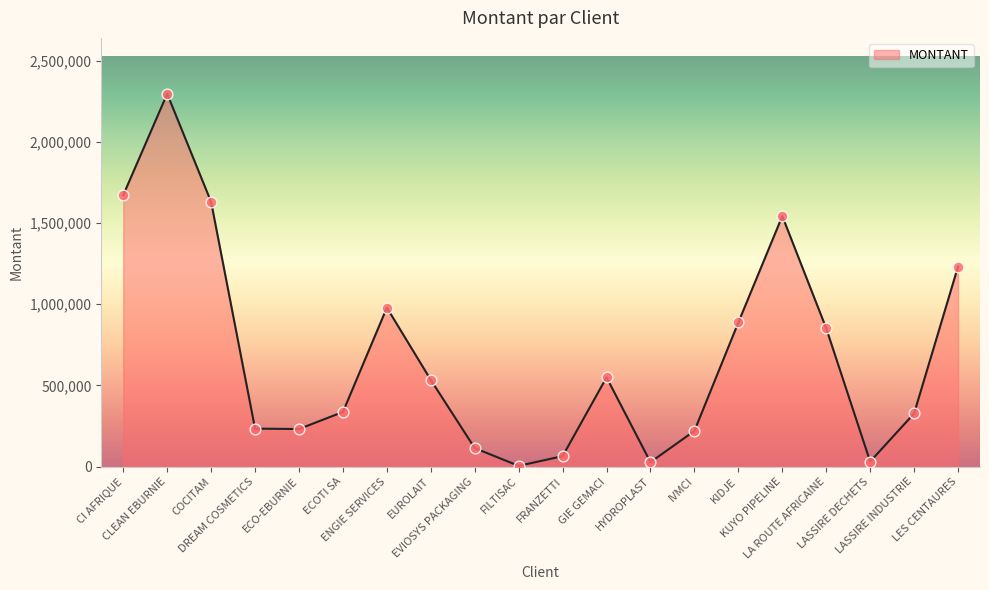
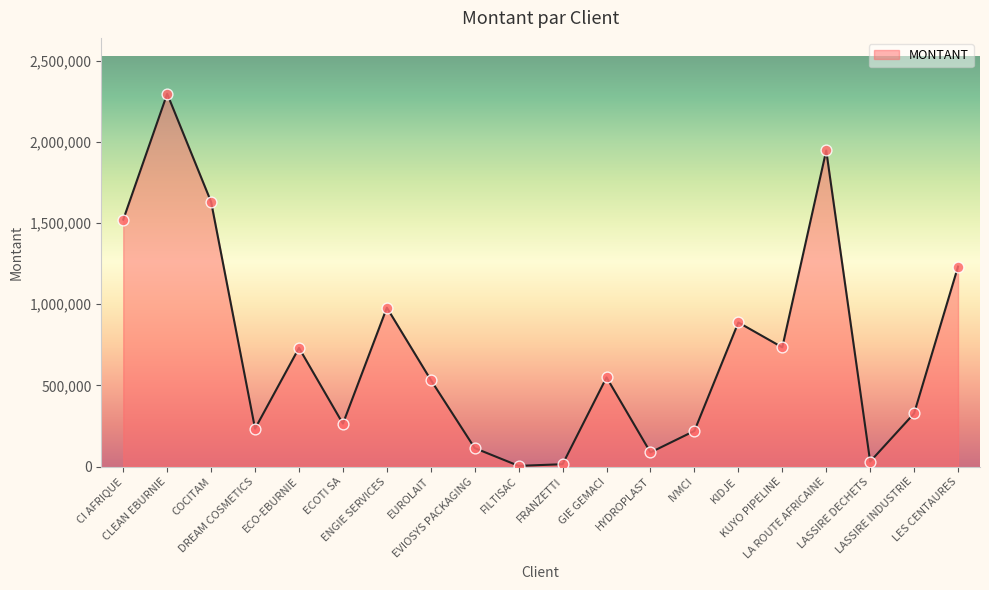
  {
-   "CI AFRIQUE": "1,670,000",
+   "CI AFRIQUE": "1,520,000",
    "CLEAN EBURNIE": "2,300,000",
    "COCITAM": "1,630,000",
    "DREAM COSMETICS": "230,000",
-   "ECO-EBURNIE": "230,000",
-   "ECOTI SA": "340,000",
+   "ECO-EBURNIE": "730,000",
+   "ECOTI SA": "260,000",
    "ENGIE SERVICES": "980,000",
    "EUROLAIT": "530,000",
    "EVIOSYS PACKAGING": "110,000",
    "FILTISAC": "0",
-   "FRANZETTI": "60,000",
+   "FRANZETTI": "10,000",
    "GIE GEMACI": "550,000",
-   "HYDROPLAST": "30,000",
+   "HYDROPLAST": "90,000",
    "IVMCI": "220,000",
    "KIDJE": "890,000",
-   "KUYO PIPELINE": "1,540,000",
-   "LA ROUTE AFRICAINE": "850,000",
+   "KUYO PIPELINE": "730,000",
+   "LA ROUTE AFRICAINE": "1,950,000",
    "LASSIRE DECHETS": "30,000",
    "LASSIRE INDUSTRIE": "330,000",
    "LES CENTAURES": "1,230,000"
  }
